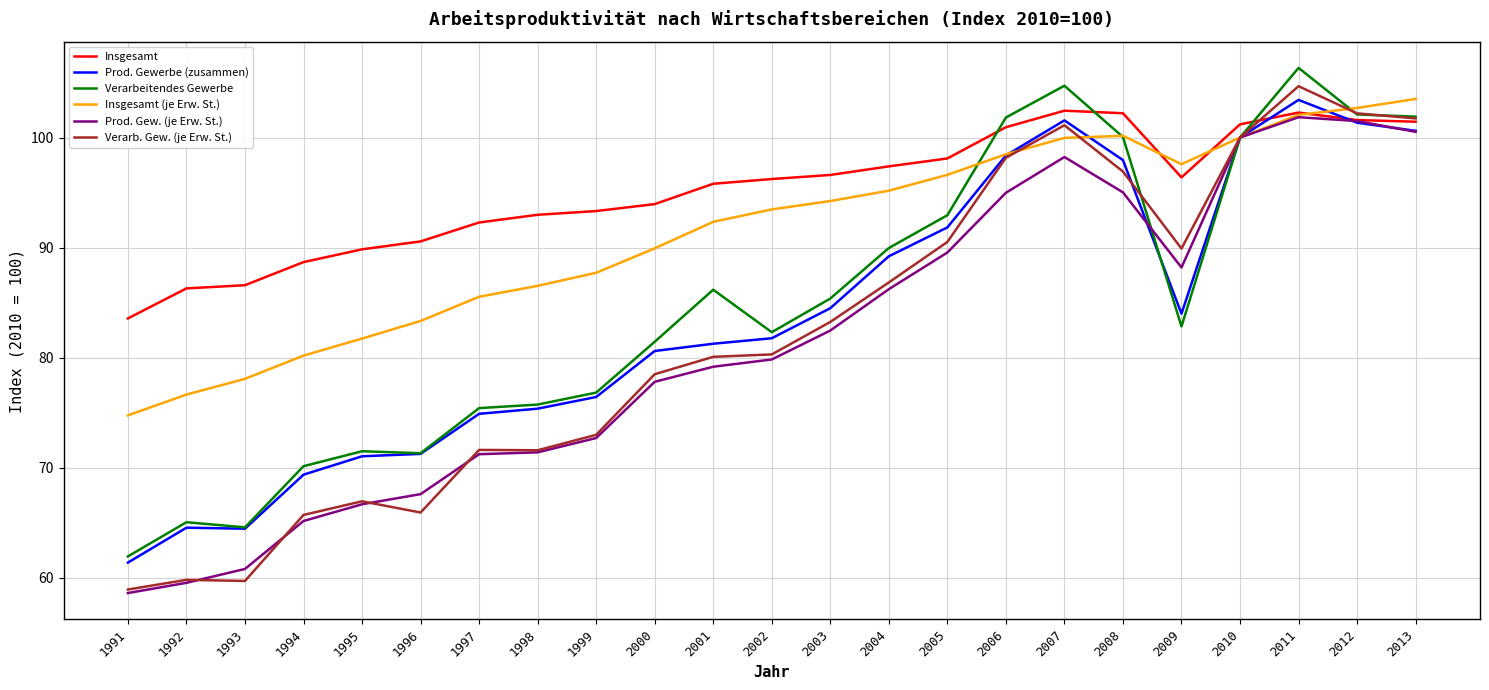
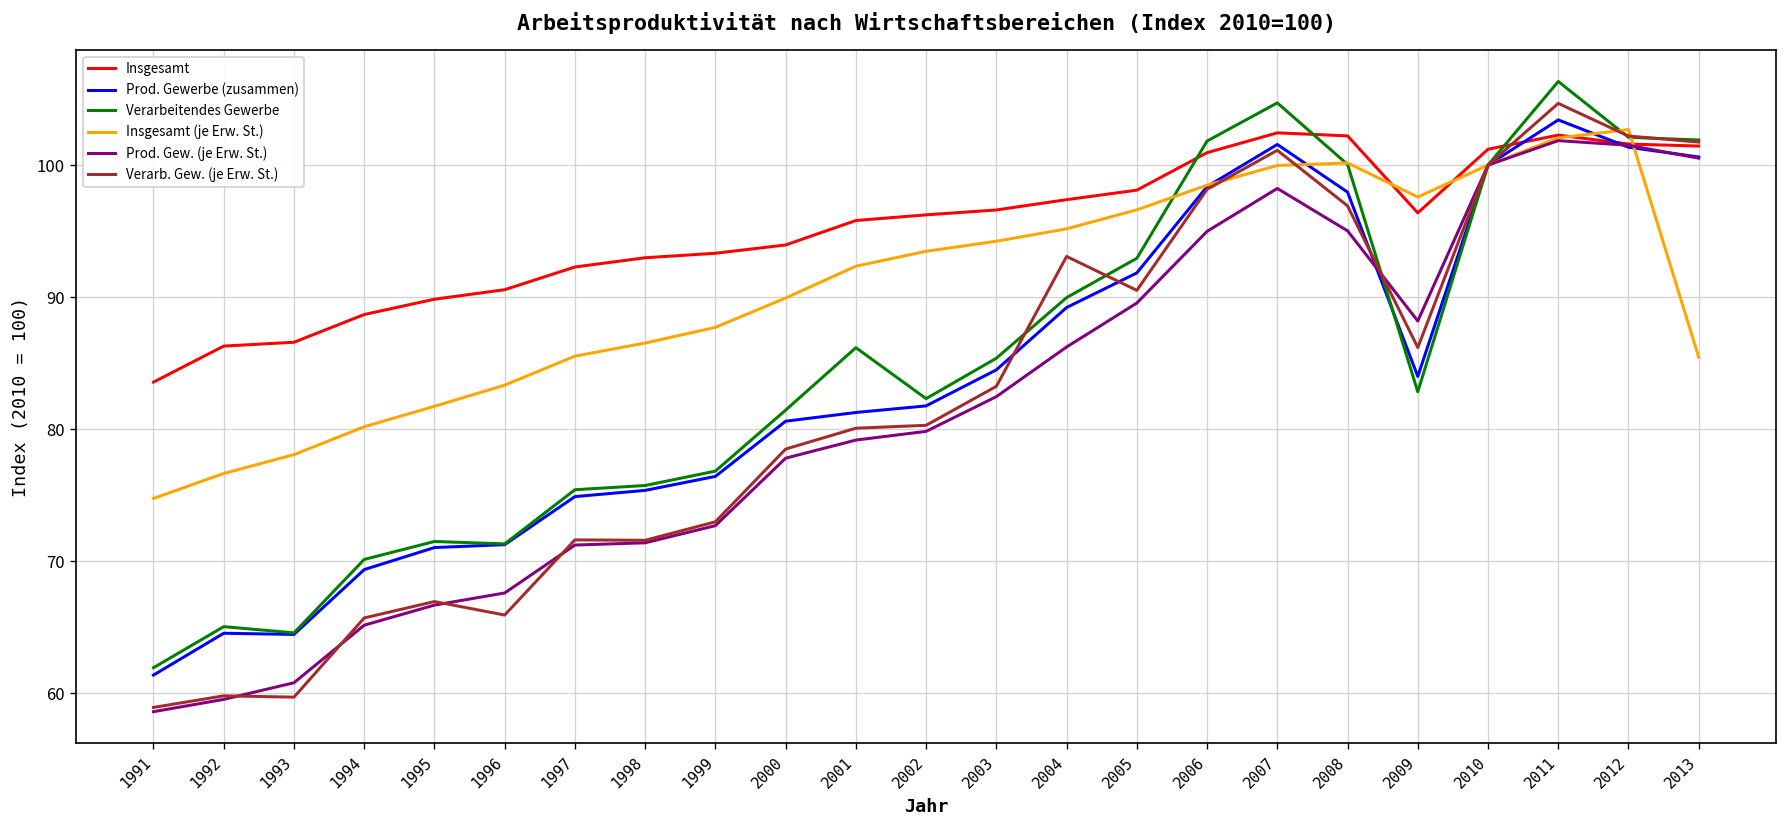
  {
    "Insgesamt": {
      "1991": 83.6,
      "1992": 86.3,
      "1993": 86.6,
      "1994": 88.7,
      "1995": 89.8,
      "1996": 90.6,
      "1997": 92.3,
      "1998": 93.0,
      "1999": 93.3,
      "2000": 94.0,
      "2001": 95.8,
      "2002": 96.2,
      "2003": 96.6,
      "2004": 97.4,
      "2005": 98.1,
      "2006": 100.9,
      "2007": 102.4,
      "2008": 102.2,
      "2009": 96.4,
      "2010": 101.2,
      "2013": 101.4
    },
    "Prod. Gewerbe (zusammen)": {
      "1991": 61.4,
      "1992": 64.5,
      "1994": 69.4,
      "1995": 71.0,
      "1997": 74.9,
      "1998": 75.4,
      "1999": 76.4,
      "2000": 80.6,
      "2001": 81.3,
      "2002": 81.8,
      "2003": 84.5,
      "2004": 89.2,
      "2005": 91.8,
      "2007": 101.6,
      "2008": 98.0,
      "2009": 84.0,
      "2011": 103.4
    },
    "Verarbeitendes Gewerbe": {
      "1991": 61.9,
      "1992": 65.0,
      "1994": 70.1,
      "1995": 71.5,
      "1997": 75.4,
      "1998": 75.7,
      "1999": 76.8,
      "2000": 81.4,
      "2001": 86.2,
      "2002": 82.3,
      "2003": 85.4,
      "2004": 90.0,
      "2005": 92.9,
      "2006": 101.8,
      "2007": 104.7,
      "2009": 82.8,
      "2011": 106.3
    },
    "Insgesamt (je Erw. St.)": {
      "1991": 74.8,
      "1992": 76.6,
      "1993": 78.1,
      "1994": 80.2,
      "1995": 81.7,
      "1996": 83.3,
      "1997": 85.5,
      "1998": 86.5,
      "1999": 87.7,
      "2000": 89.9,
      "2001": 92.3,
      "2002": 93.5,
      "2003": 94.2,
      "2004": 95.2,
      "2005": 96.6,
      "2007": 100.0,
      "2009": 97.6,
      "2012": 102.7,
-     "2013": 103.5
+     "2013": 85.4
    },
    "Prod. Gew. (je Erw. St.)": {
      "1991": 58.6,
      "1992": 59.5,
      "1993": 60.8,
      "1994": 65.2,
      "1995": 66.7,
      "1996": 67.6,
      "1997": 71.2,
      "1999": 72.7,
      "2000": 77.8,
      "2001": 79.2,
      "2002": 79.8,
      "2003": 82.5,
      "2004": 86.2,
      "2005": 89.6,
      "2006": 95.0,
      "2007": 98.2,
      "2008": 95.0,
      "2009": 88.2
    },
    "Verarb. Gew. (je Erw. St.)": {
      "1991": 58.9,
      "1992": 59.8,
      "1993": 59.7,
      "1994": 65.7,
      "1995": 66.9,
      "1996": 65.9,
      "1997": 71.6,
      "1999": 73.0,
      "2000": 78.5,
      "2001": 80.1,
      "2002": 80.3,
      "2003": 83.2,
-     "2004": 86.8,
+     "2004": 93.1,
      "2005": 90.5,
      "2007": 101.1,
      "2008": 96.9,
-     "2009": 89.9,
+     "2009": 86.2,
      "2011": 104.7
    }
  }
